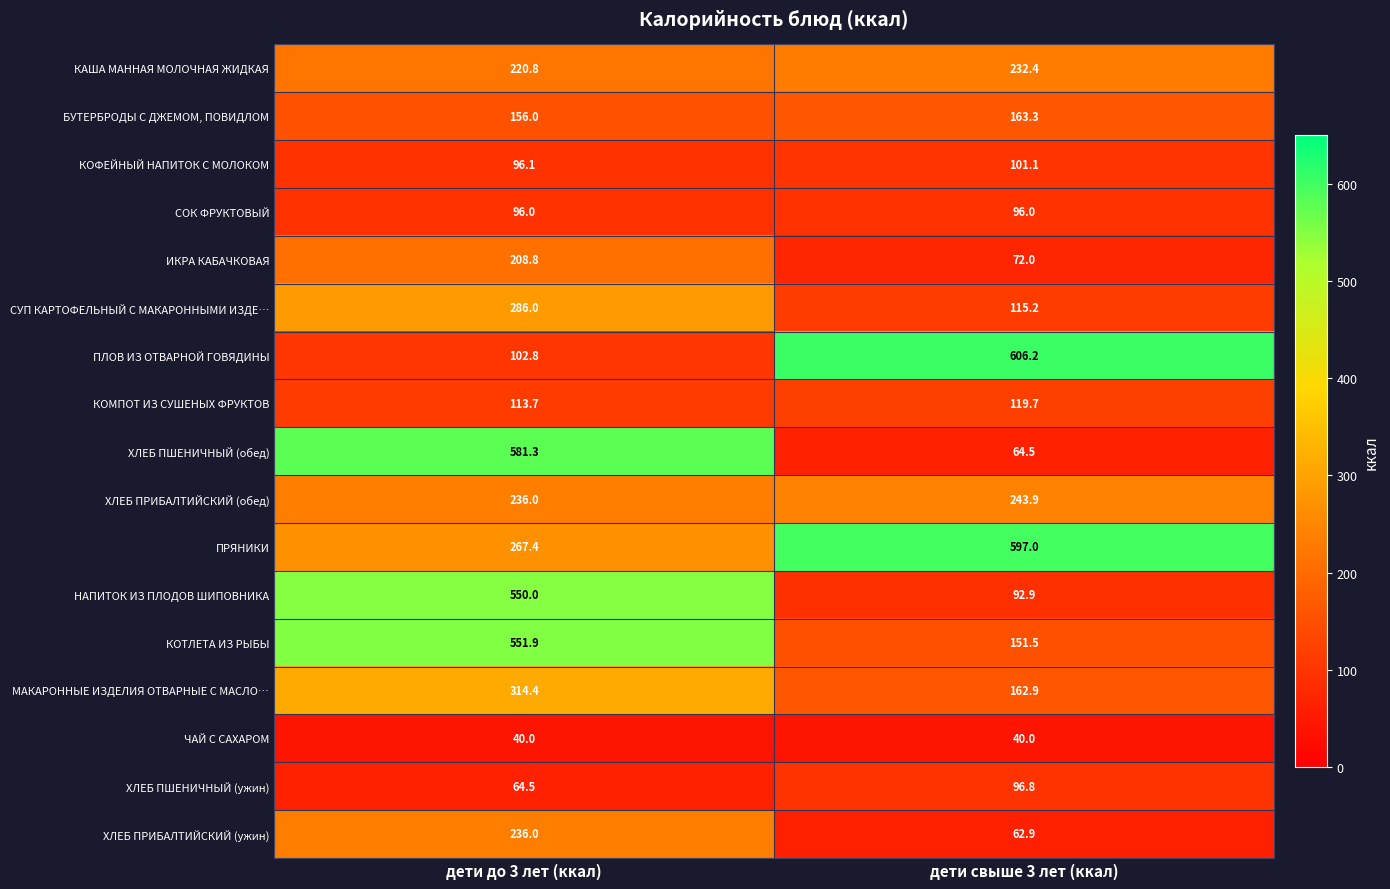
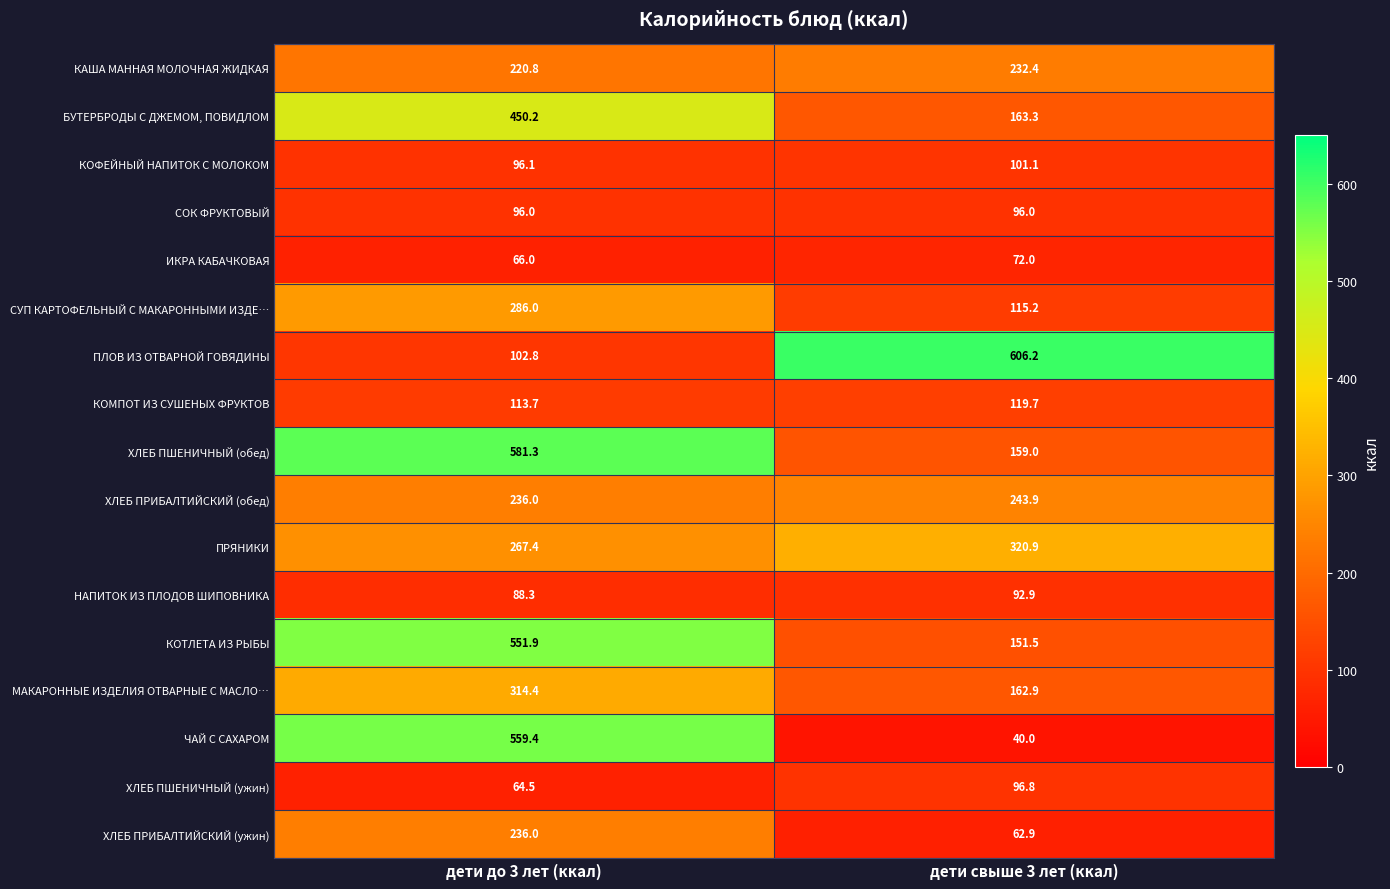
  {
    "КАША МАННАЯ МОЛОЧНАЯ ЖИДКАЯ": {
      "дети до 3 лет (ккал)": 220.8,
      "дети свыше 3 лет (ккал)": 232.4
    },
    "БУТЕРБРОДЫ С ДЖЕМОМ, ПОВИДЛОМ": {
-     "дети до 3 лет (ккал)": 156.0,
+     "дети до 3 лет (ккал)": 450.2,
      "дети свыше 3 лет (ккал)": 163.3
    },
    "КОФЕЙНЫЙ НАПИТОК С МОЛОКОМ": {
      "дети до 3 лет (ккал)": 96.1,
      "дети свыше 3 лет (ккал)": 101.1
    },
    "СОК ФРУКТОВЫЙ": {
      "дети до 3 лет (ккал)": 96.0,
      "дети свыше 3 лет (ккал)": 96.0
    },
    "ИКРА КАБАЧКОВАЯ": {
-     "дети до 3 лет (ккал)": 208.8,
+     "дети до 3 лет (ккал)": 66.0,
      "дети свыше 3 лет (ккал)": 72.0
    },
    "СУП КАРТОФЕЛЬНЫЙ С МАКАРОННЫМИ ИЗДЕ…": {
      "дети до 3 лет (ккал)": 286.0,
      "дети свыше 3 лет (ккал)": 115.2
    },
    "ПЛОВ ИЗ ОТВАРНОЙ ГОВЯДИНЫ": {
      "дети до 3 лет (ккал)": 102.8,
      "дети свыше 3 лет (ккал)": 606.2
    },
    "КОМПОТ ИЗ СУШЕНЫХ ФРУКТОВ": {
      "дети до 3 лет (ккал)": 113.7,
      "дети свыше 3 лет (ккал)": 119.7
    },
    "ХЛЕБ ПШЕНИЧНЫЙ (обед)": {
      "дети до 3 лет (ккал)": 581.3,
-     "дети свыше 3 лет (ккал)": 64.5
+     "дети свыше 3 лет (ккал)": 159.0
    },
    "ХЛЕБ ПРИБАЛТИЙСКИЙ (обед)": {
      "дети до 3 лет (ккал)": 236.0,
      "дети свыше 3 лет (ккал)": 243.9
    },
    "ПРЯНИКИ": {
      "дети до 3 лет (ккал)": 267.4,
-     "дети свыше 3 лет (ккал)": 597.0
+     "дети свыше 3 лет (ккал)": 320.9
    },
    "НАПИТОК ИЗ ПЛОДОВ ШИПОВНИКА": {
-     "дети до 3 лет (ккал)": 550.0,
+     "дети до 3 лет (ккал)": 88.3,
      "дети свыше 3 лет (ккал)": 92.9
    },
    "КОТЛЕТА ИЗ РЫБЫ": {
      "дети до 3 лет (ккал)": 551.9,
      "дети свыше 3 лет (ккал)": 151.5
    },
    "МАКАРОННЫЕ ИЗДЕЛИЯ ОТВАРНЫЕ С МАСЛО…": {
      "дети до 3 лет (ккал)": 314.4,
      "дети свыше 3 лет (ккал)": 162.9
    },
    "ЧАЙ С САХАРОМ": {
-     "дети до 3 лет (ккал)": 40.0,
+     "дети до 3 лет (ккал)": 559.4,
      "дети свыше 3 лет (ккал)": 40.0
    },
    "ХЛЕБ ПШЕНИЧНЫЙ (ужин)": {
      "дети до 3 лет (ккал)": 64.5,
      "дети свыше 3 лет (ккал)": 96.8
    },
    "ХЛЕБ ПРИБАЛТИЙСКИЙ (ужин)": {
      "дети до 3 лет (ккал)": 236.0,
      "дети свыше 3 лет (ккал)": 62.9
    }
  }
